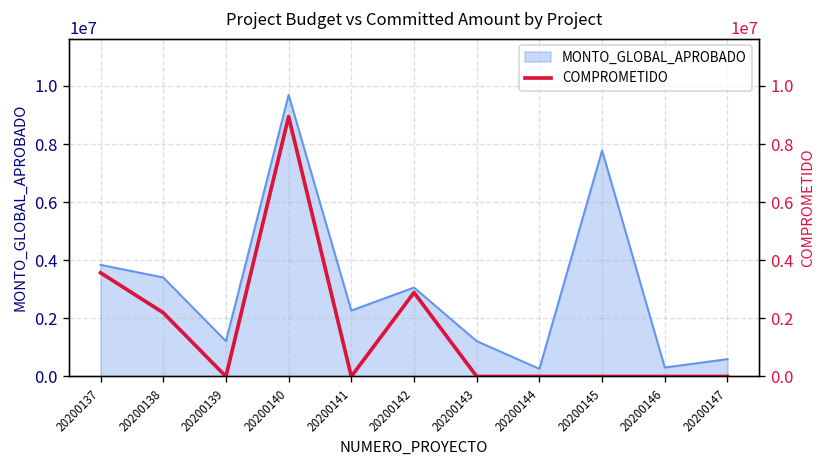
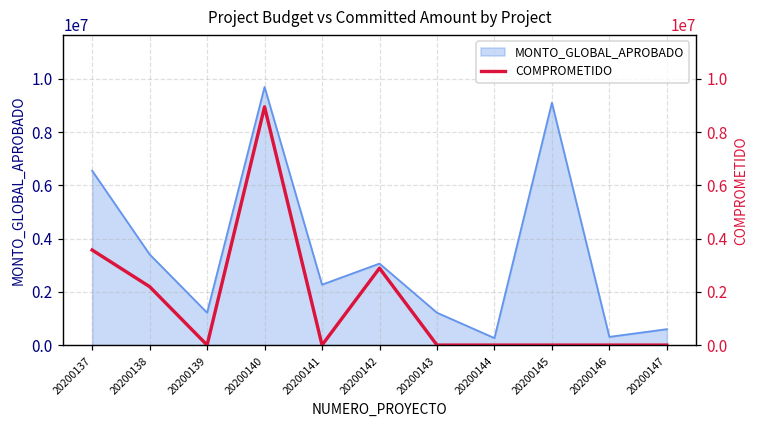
  {
    "MONTO_GLOBAL_APROBADO": {
-     "20200137": 3800000,
+     "20200137": 6500000,
      "20200138": 3400000,
      "20200139": 1200000,
      "20200140": 9700000,
      "20200141": 2300000,
      "20200142": 3100000,
      "20200143": 1200000,
      "20200144": 300000,
-     "20200145": 7800000,
+     "20200145": 9100000,
      "20200146": 300000,
      "20200147": 600000
    },
    "COMPROMETIDO": {
      "20200137": 3600000,
      "20200138": 2200000,
      "20200139": 0,
      "20200140": 8900000,
      "20200141": 0,
      "20200142": 2900000,
      "20200143": 0,
      "20200144": 0,
      "20200145": 0,
      "20200146": 0,
      "20200147": 0
    }
  }
